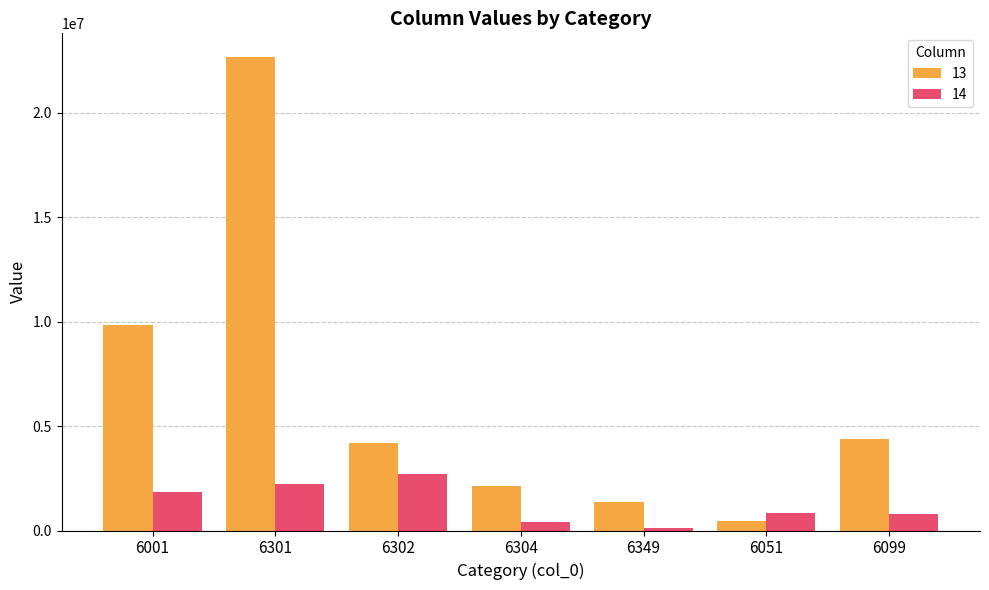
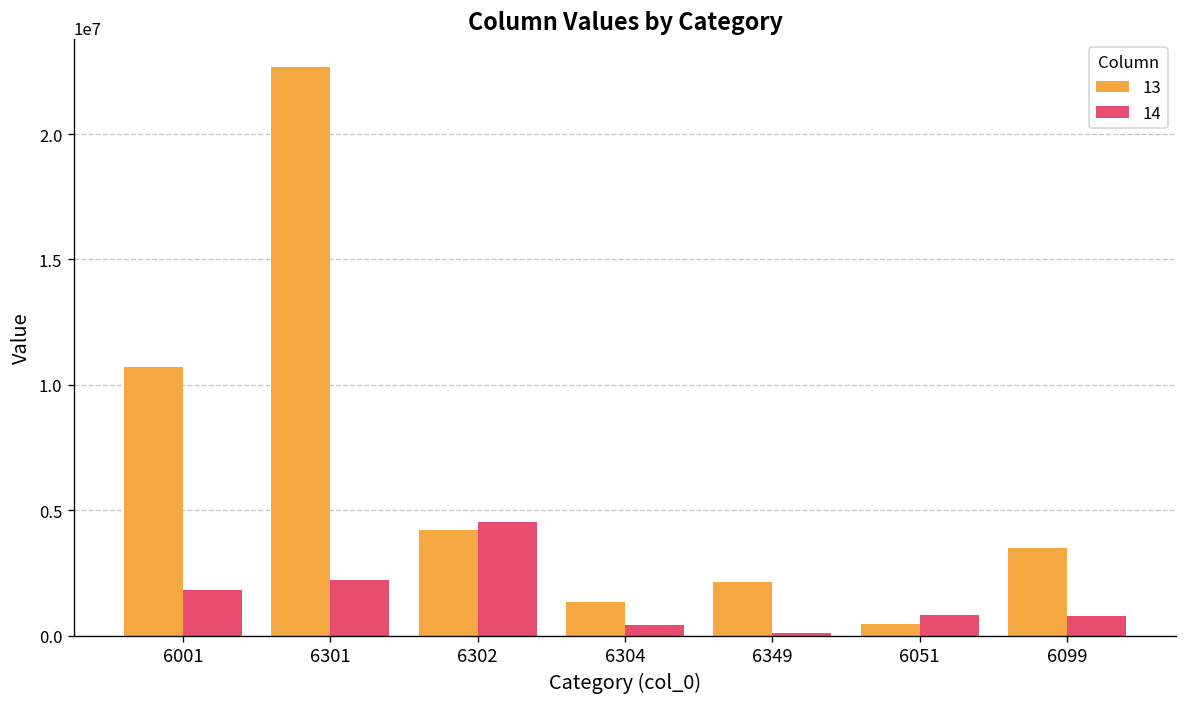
  {
    "13": {
-     "6001": 9800000,
+     "6001": 10700000,
      "6301": 22700000,
      "6302": 4200000,
-     "6304": 2100000,
-     "6349": 1400000,
+     "6304": 1400000,
+     "6349": 2100000,
      "6051": 500000,
-     "6099": 4400000
+     "6099": 3500000
    },
    "14": {
      "6001": 1800000,
      "6301": 2200000,
-     "6302": 2700000,
+     "6302": 4500000,
      "6304": 400000,
      "6051": 800000,
      "6099": 800000
    }
  }
